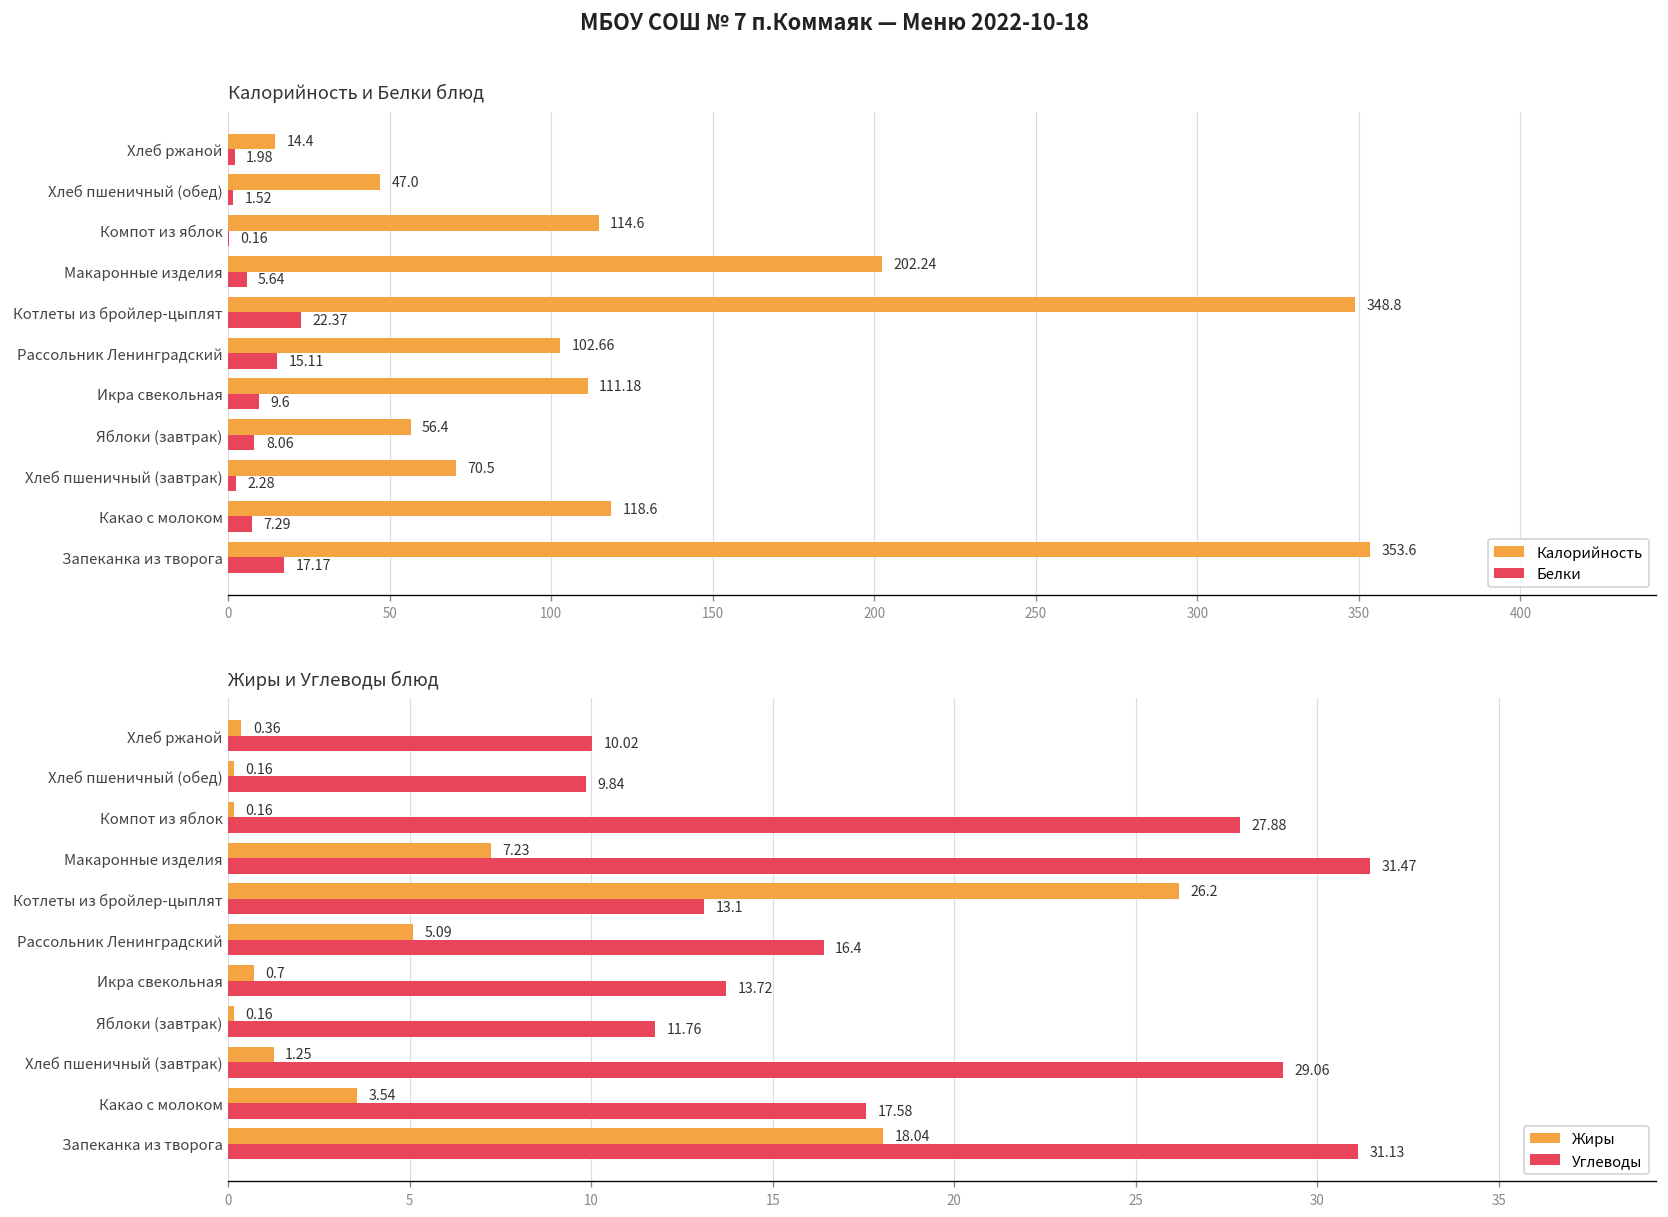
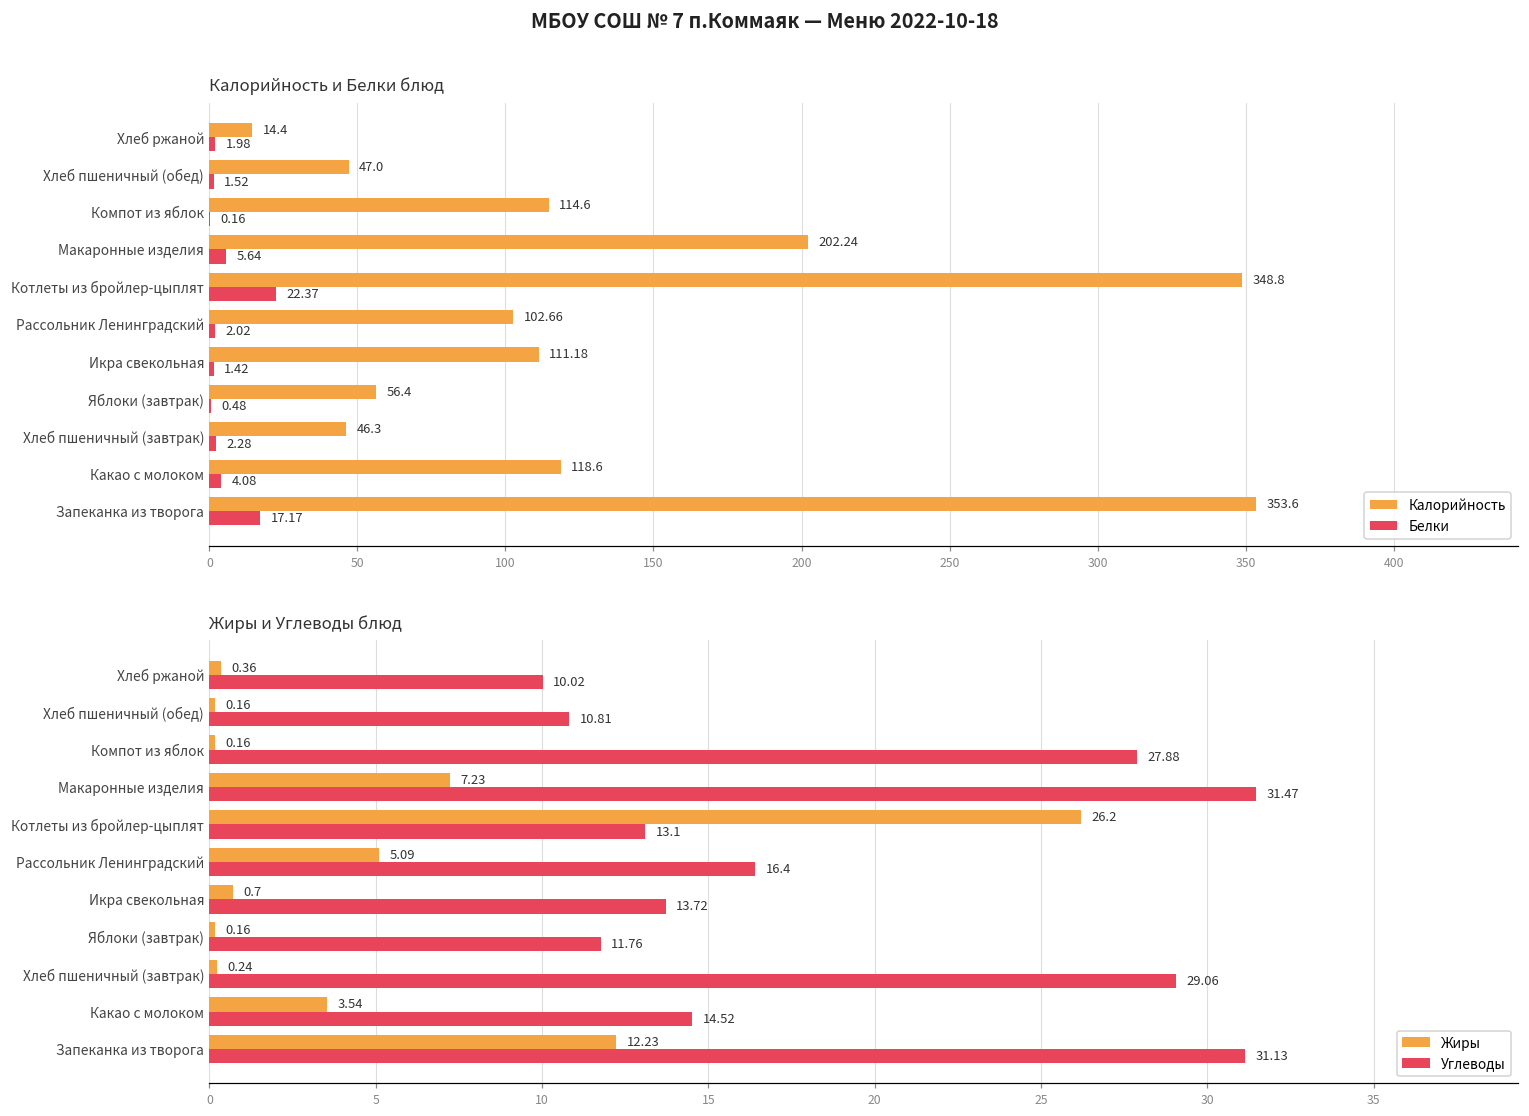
  {
    "Калорийность и Белки блюд": {
      "Калорийность": {
        "Хлеб ржаной": 14.4,
        "Хлеб пшеничный (обед)": 47.0,
        "Компот из яблок": 114.6,
        "Макаронные изделия": 202.24,
        "Котлеты из бройлер-цыплят": 348.8,
        "Рассольник Ленинградский": 102.66,
        "Икра свекольная": 111.18,
        "Яблоки (завтрак)": 56.4,
-       "Хлеб пшеничный (завтрак)": 70.5,
+       "Хлеб пшеничный (завтрак)": 46.3,
        "Какао с молоком": 118.6,
        "Запеканка из творога": 353.6
      },
      "Белки": {
        "Хлеб ржаной": 1.98,
        "Хлеб пшеничный (обед)": 1.52,
        "Компот из яблок": 0.16,
        "Макаронные изделия": 5.64,
        "Котлеты из бройлер-цыплят": 22.37,
-       "Рассольник Ленинградский": 15.11,
-       "Икра свекольная": 9.6,
-       "Яблоки (завтрак)": 8.06,
+       "Рассольник Ленинградский": 2.02,
+       "Икра свекольная": 1.42,
+       "Яблоки (завтрак)": 0.48,
        "Хлеб пшеничный (завтрак)": 2.28,
-       "Какао с молоком": 7.29,
+       "Какао с молоком": 4.08,
        "Запеканка из творога": 17.17
      }
    },
    "Жиры и Углеводы блюд": {
      "Жиры": {
        "Хлеб ржаной": 0.36,
        "Хлеб пшеничный (обед)": 0.16,
        "Компот из яблок": 0.16,
        "Макаронные изделия": 7.23,
        "Котлеты из бройлер-цыплят": 26.2,
        "Рассольник Ленинградский": 5.09,
        "Икра свекольная": 0.7,
        "Яблоки (завтрак)": 0.16,
-       "Хлеб пшеничный (завтрак)": 1.25,
+       "Хлеб пшеничный (завтрак)": 0.24,
        "Какао с молоком": 3.54,
-       "Запеканка из творога": 18.04
+       "Запеканка из творога": 12.23
      },
      "Углеводы": {
        "Хлеб ржаной": 10.02,
-       "Хлеб пшеничный (обед)": 9.84,
+       "Хлеб пшеничный (обед)": 10.81,
        "Компот из яблок": 27.88,
        "Макаронные изделия": 31.47,
        "Котлеты из бройлер-цыплят": 13.1,
        "Рассольник Ленинградский": 16.4,
        "Икра свекольная": 13.72,
        "Яблоки (завтрак)": 11.76,
        "Хлеб пшеничный (завтрак)": 29.06,
-       "Какао с молоком": 17.58,
+       "Какао с молоком": 14.52,
        "Запеканка из творога": 31.13
      }
    }
  }
